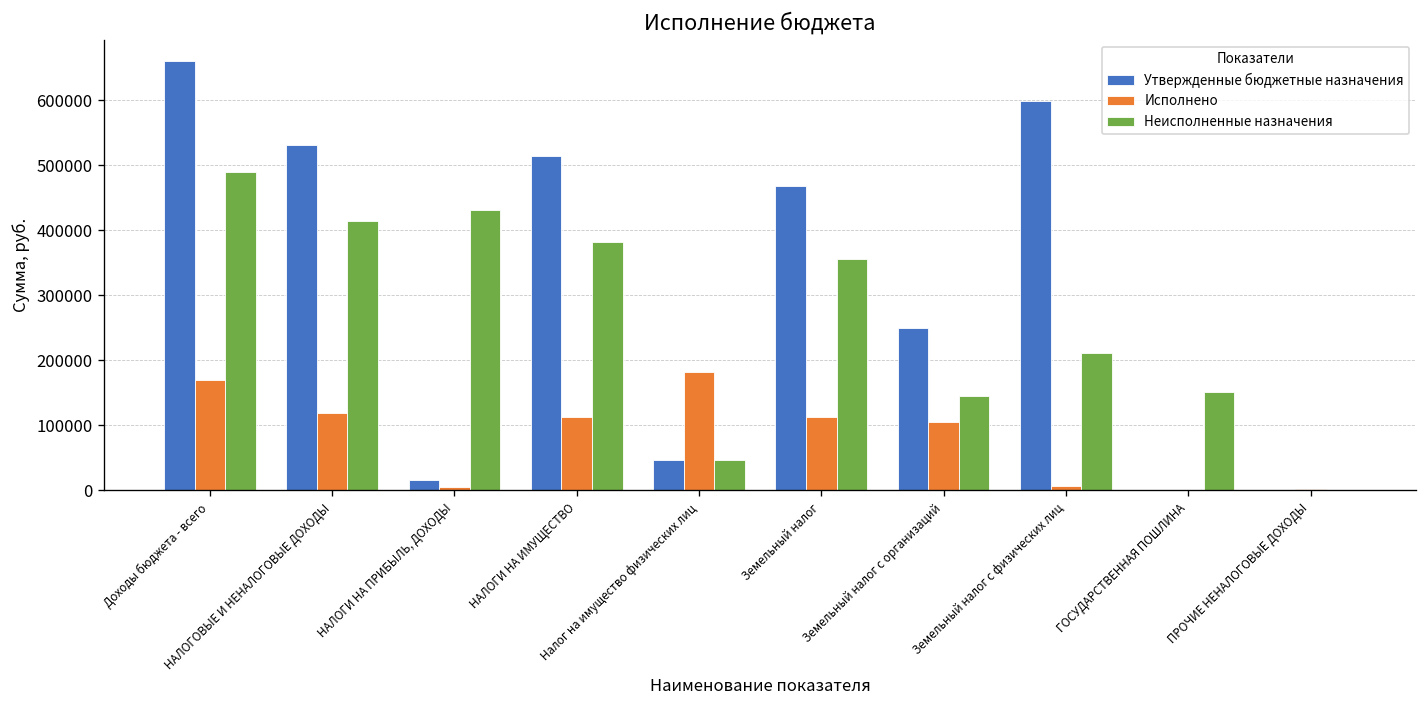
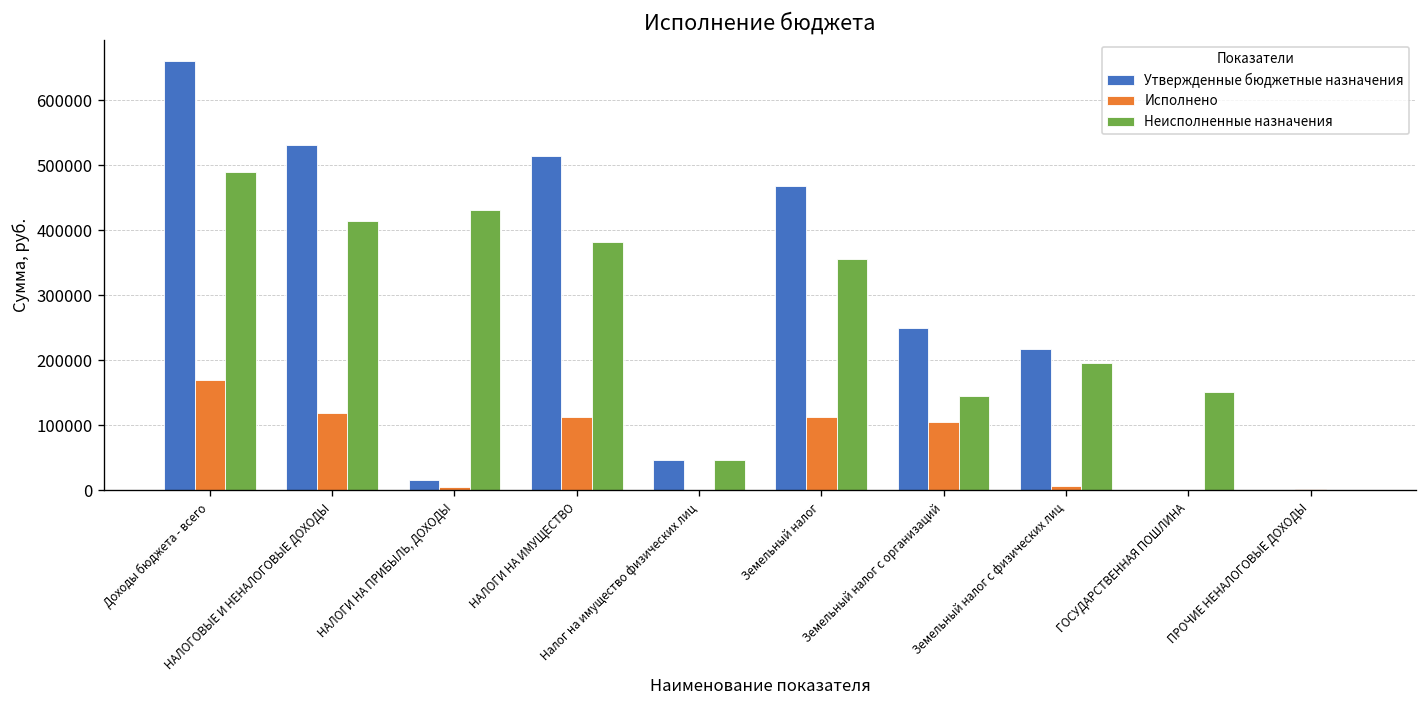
  {
    "Утвержденные бюджетные назначения": {
      "Доходы бюджета - всего": 660000,
      "НАЛОГОВЫЕ И НЕНАЛОГОВЫЕ ДОХОДЫ": 530000,
      "НАЛОГИ НА ПРИБЫЛЬ, ДОХОДЫ": 20000,
      "НАЛОГИ НА ИМУЩЕСТВО": 510000,
      "Налог на имущество физических лиц": 50000,
      "Земельный налог": 470000,
      "Земельный налог с организаций": 250000,
-     "Земельный налог с физических лиц": 600000,
+     "Земельный налог с физических лиц": 220000,
      "ПРОЧИЕ НЕНАЛОГОВЫЕ ДОХОДЫ": 0
    },
    "Исполнено": {
      "Доходы бюджета - всего": 170000,
      "НАЛОГОВЫЕ И НЕНАЛОГОВЫЕ ДОХОДЫ": 120000,
      "НАЛОГИ НА ИМУЩЕСТВО": 110000,
-     "Налог на имущество физических лиц": 180000,
+     "Налог на имущество физических лиц": 0,
      "Земельный налог": 110000,
      "Земельный налог с организаций": 110000,
      "Земельный налог с физических лиц": 10000,
      "ГОСУДАРСТВЕННАЯ ПОШЛИНА": 0
    },
    "Неисполненные назначения": {
      "Доходы бюджета - всего": 490000,
      "НАЛОГОВЫЕ И НЕНАЛОГОВЫЕ ДОХОДЫ": 410000,
      "НАЛОГИ НА ПРИБЫЛЬ, ДОХОДЫ": 430000,
      "НАЛОГИ НА ИМУЩЕСТВО": 380000,
      "Налог на имущество физических лиц": 50000,
      "Земельный налог": 360000,
      "Земельный налог с организаций": 140000,
-     "Земельный налог с физических лиц": 210000,
+     "Земельный налог с физических лиц": 200000,
      "ГОСУДАРСТВЕННАЯ ПОШЛИНА": 150000,
      "ПРОЧИЕ НЕНАЛОГОВЫЕ ДОХОДЫ": 0
    }
  }
